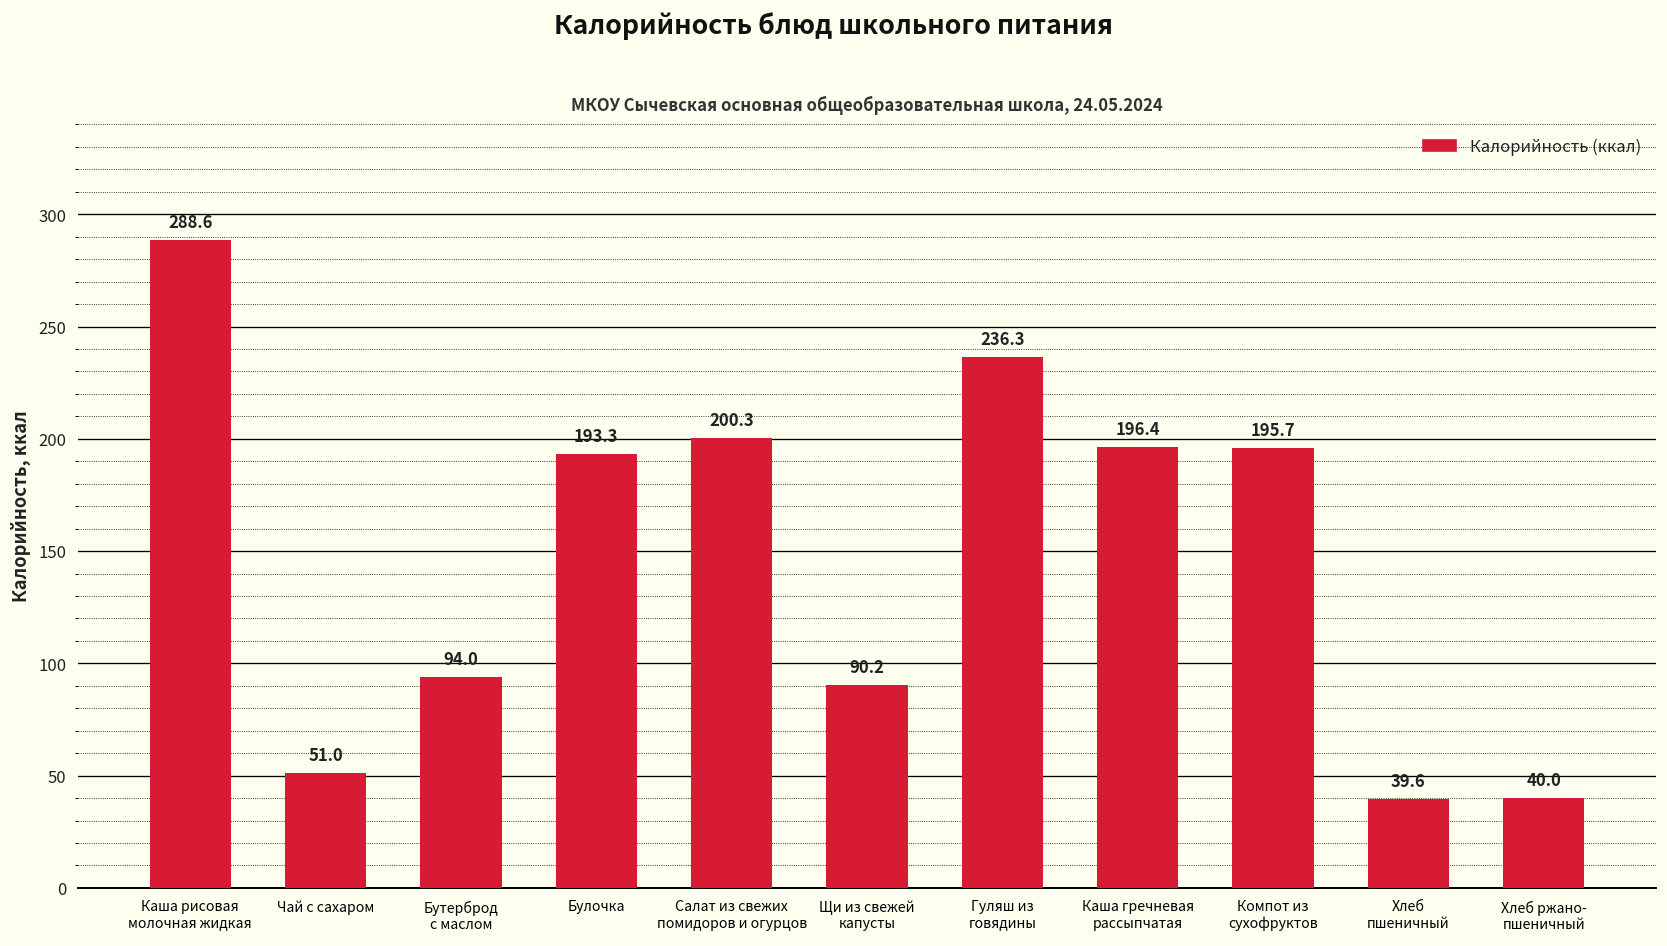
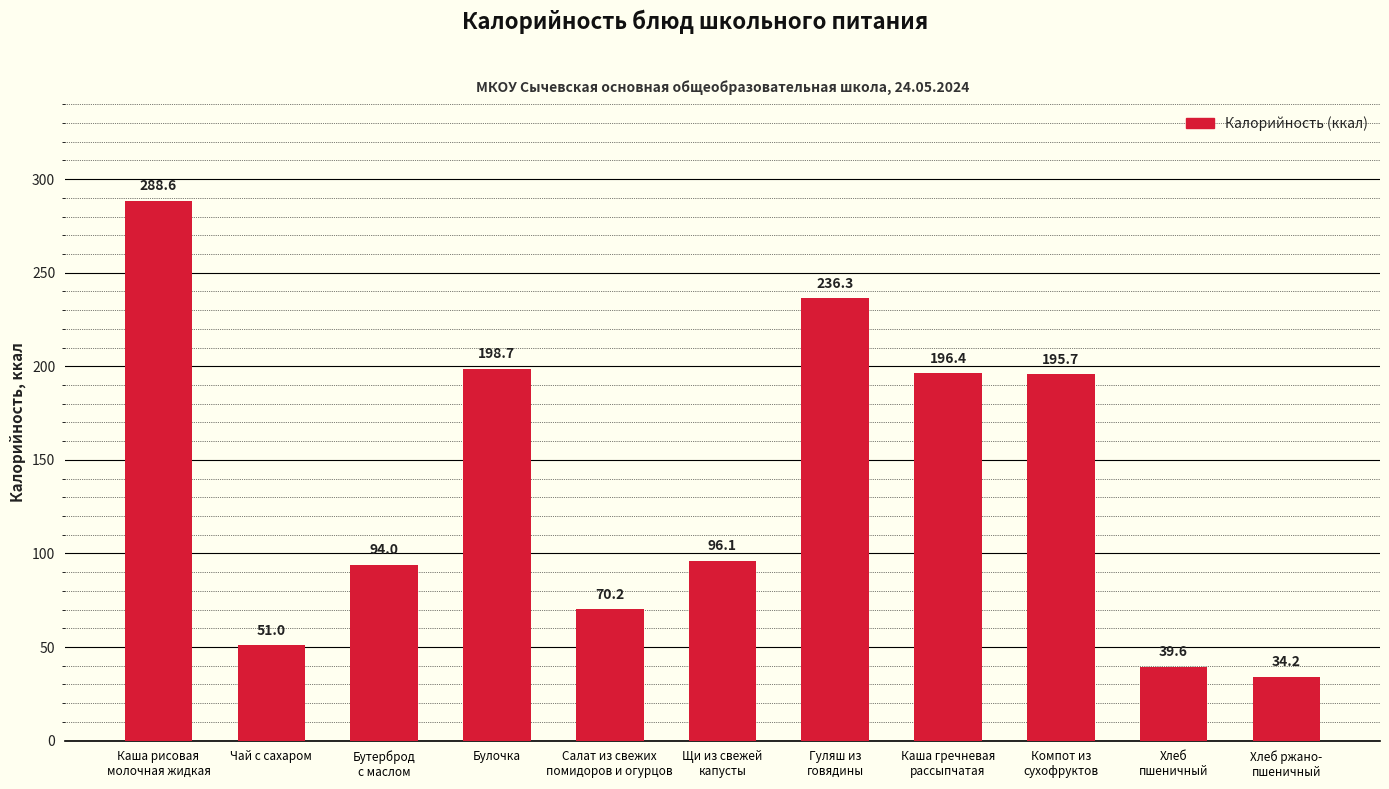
  {
    "Каша рисовая молочная жидкая": 288.6,
    "Чай с сахаром": 51.0,
    "Бутерброд с маслом": 94.0,
-   "Булочка": 193.3,
-   "Салат из свежих помидоров и огурцов": 200.3,
-   "Щи из свежей капусты": 90.2,
+   "Булочка": 198.7,
+   "Салат из свежих помидоров и огурцов": 70.2,
+   "Щи из свежей капусты": 96.1,
    "Гуляш из говядины": 236.3,
    "Каша гречневая рассыпчатая": 196.4,
    "Компот из сухофруктов": 195.7,
    "Хлеб пшеничный": 39.6,
-   "Хлеб ржано- пшеничный": 40.0
+   "Хлеб ржано- пшеничный": 34.2
  }
